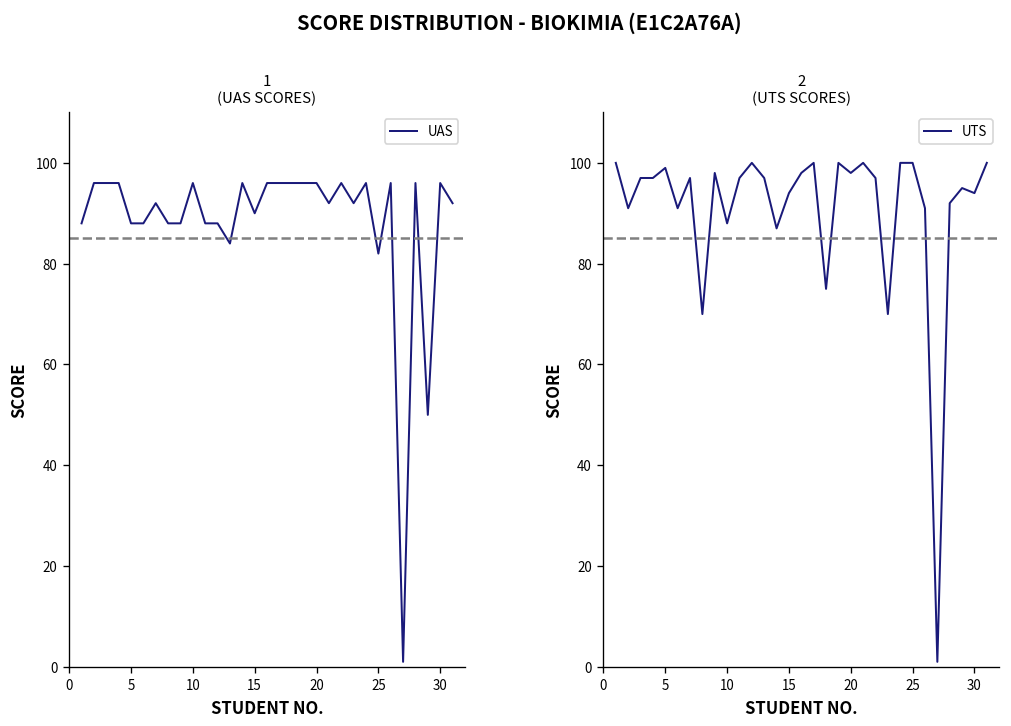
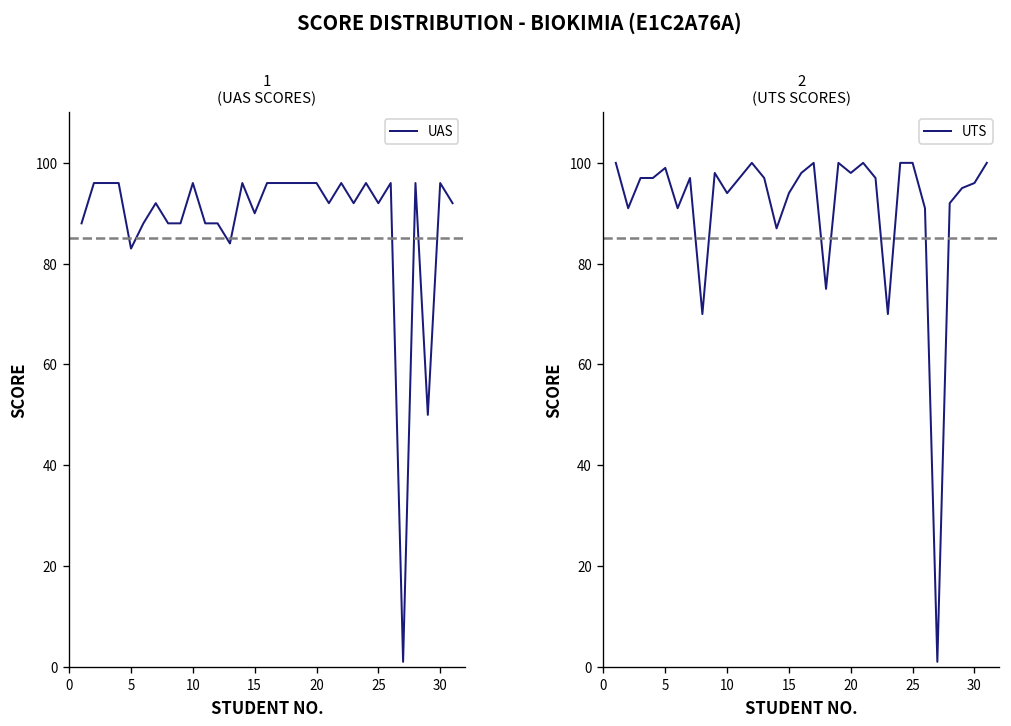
  {
    "1 (UAS SCORES)": {
-     "5": 88,
+     "5": 83,
      "10": 96,
      "15": 90,
      "20": 96,
-     "25": 82,
+     "25": 92,
      "30": 96
    },
    "2 (UTS SCORES)": {
      "5": 99,
-     "10": 88,
+     "10": 94,
      "15": 94,
      "20": 98,
      "25": 100,
-     "30": 94
+     "30": 96
    }
  }
